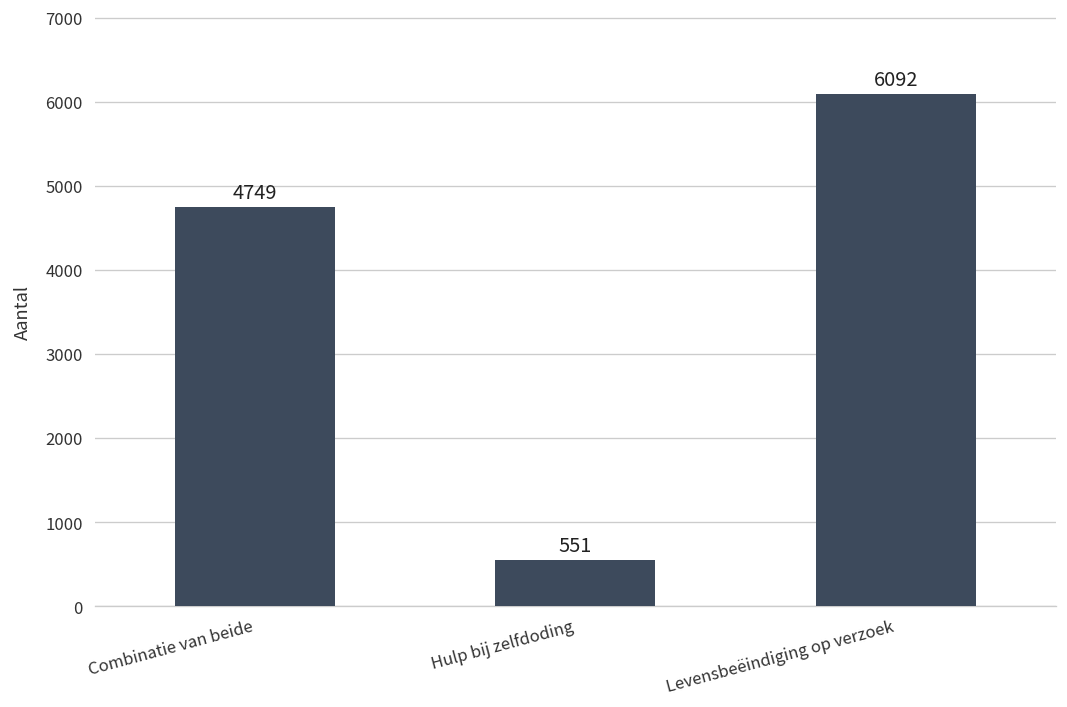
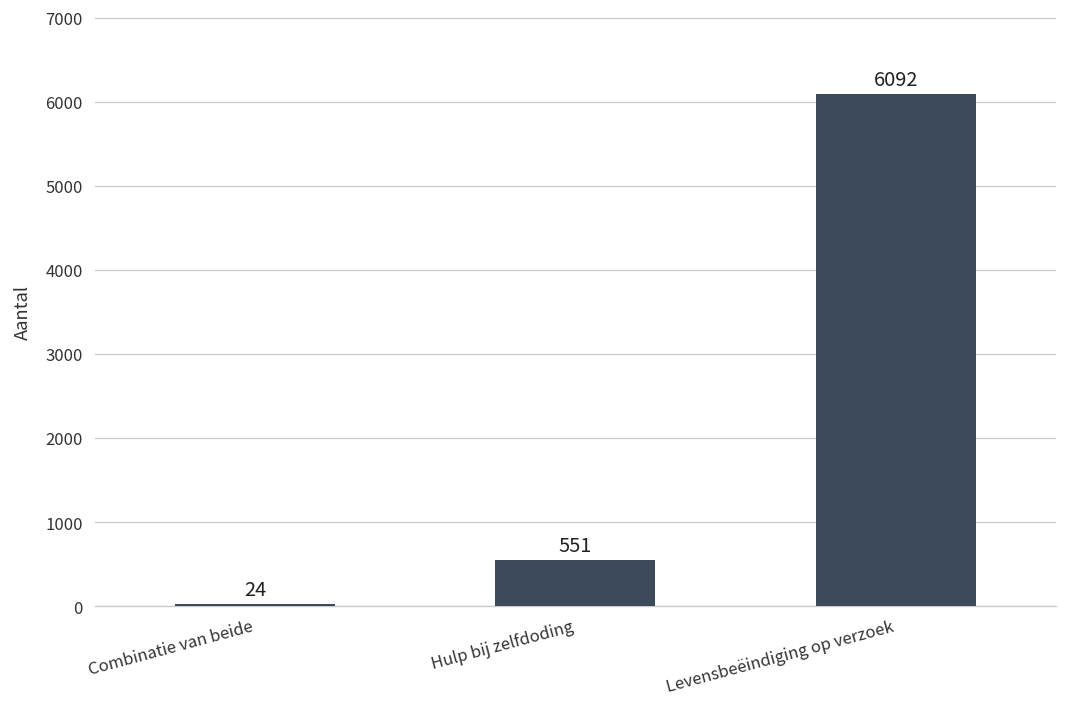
  {
-   "Combinatie van beide": 4749,
+   "Combinatie van beide": 24,
    "Hulp bij zelfdoding": 551,
    "Levensbeëindiging op verzoek": 6092
  }
